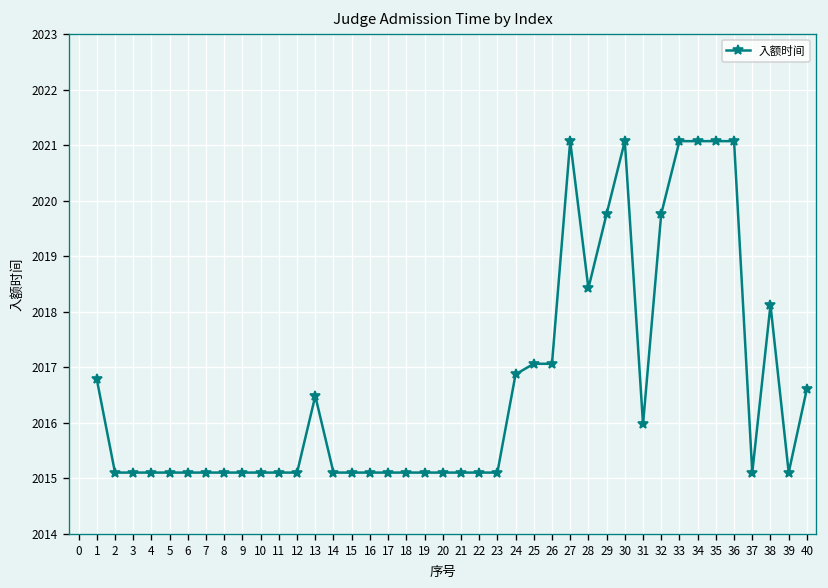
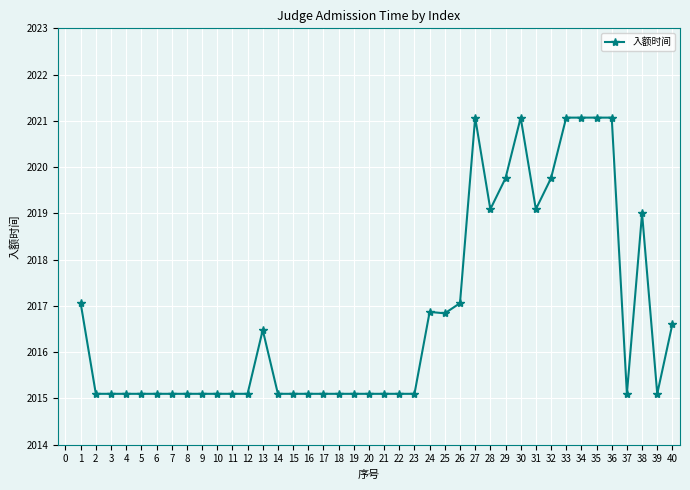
  {
-   "1": 2016.8,
+   "1": 2017.1,
    "2": 2015.1,
    "3": 2015.1,
    "4": 2015.1,
    "5": 2015.1,
    "6": 2015.1,
    "7": 2015.1,
    "8": 2015.1,
    "9": 2015.1,
    "10": 2015.1,
    "11": 2015.1,
    "12": 2015.1,
    "13": 2016.5,
    "14": 2015.1,
    "15": 2015.1,
    "16": 2015.1,
    "17": 2015.1,
    "18": 2015.1,
    "19": 2015.1,
    "20": 2015.1,
    "21": 2015.1,
    "22": 2015.1,
    "23": 2015.1,
    "24": 2016.9,
-   "25": 2017.1,
+   "25": 2016.8,
    "26": 2017.1,
    "27": 2021.1,
-   "28": 2018.4,
+   "28": 2019.1,
    "29": 2019.8,
    "30": 2021.1,
-   "31": 2016.0,
+   "31": 2019.1,
    "32": 2019.8,
    "33": 2021.1,
    "34": 2021.1,
    "35": 2021.1,
    "36": 2021.1,
    "37": 2015.1,
-   "38": 2018.1,
+   "38": 2019.0,
    "39": 2015.1,
    "40": 2016.6
  }
